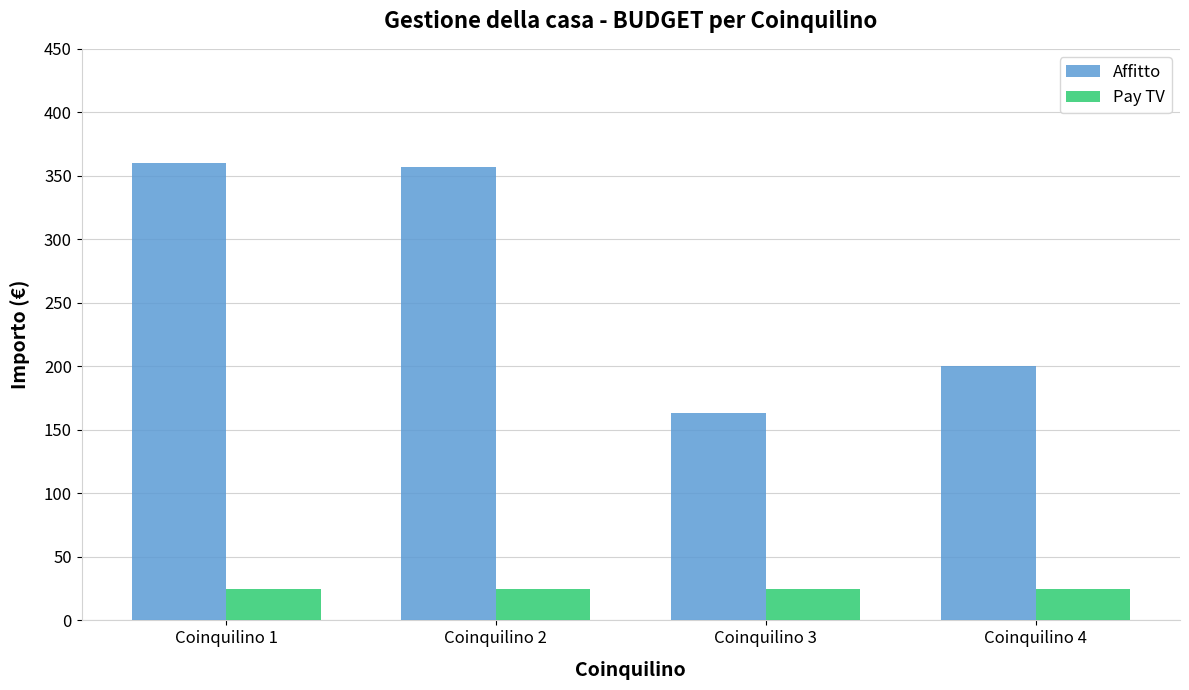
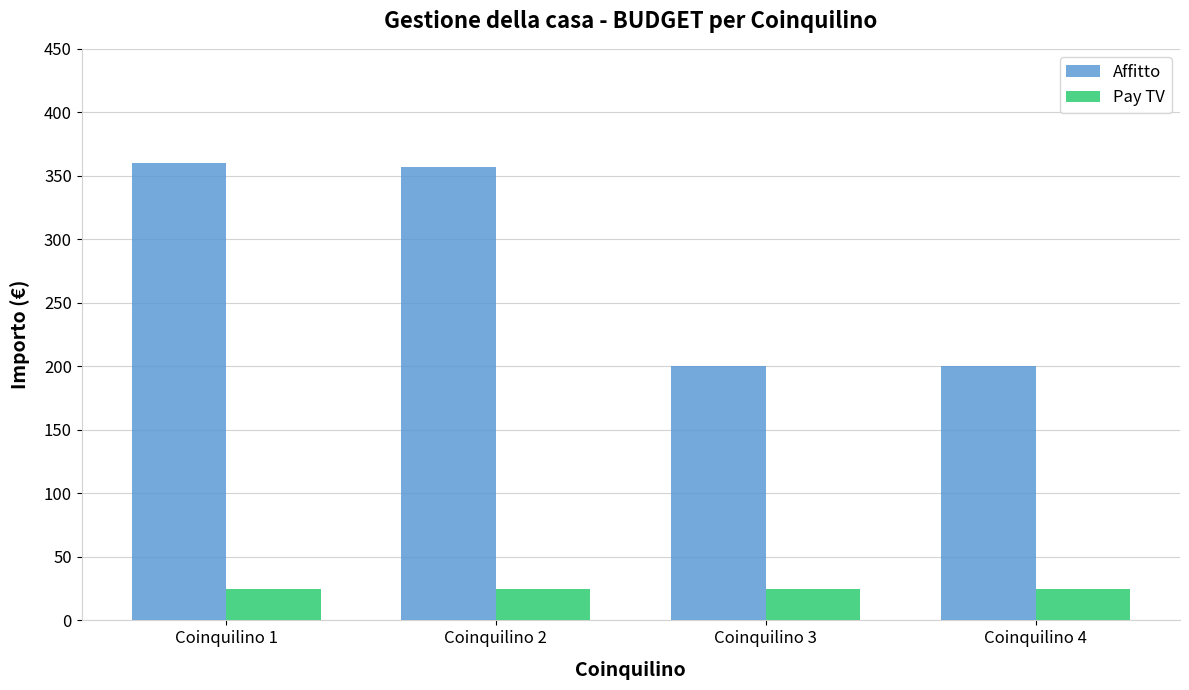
  {
    "Affitto": {
      "Coinquilino 1": 360,
      "Coinquilino 2": 357,
-     "Coinquilino 3": 163,
+     "Coinquilino 3": 200,
      "Coinquilino 4": 200
    },
    "Pay TV": {
      "Coinquilino 1": 25,
      "Coinquilino 2": 25,
      "Coinquilino 3": 25,
      "Coinquilino 4": 25
    }
  }
